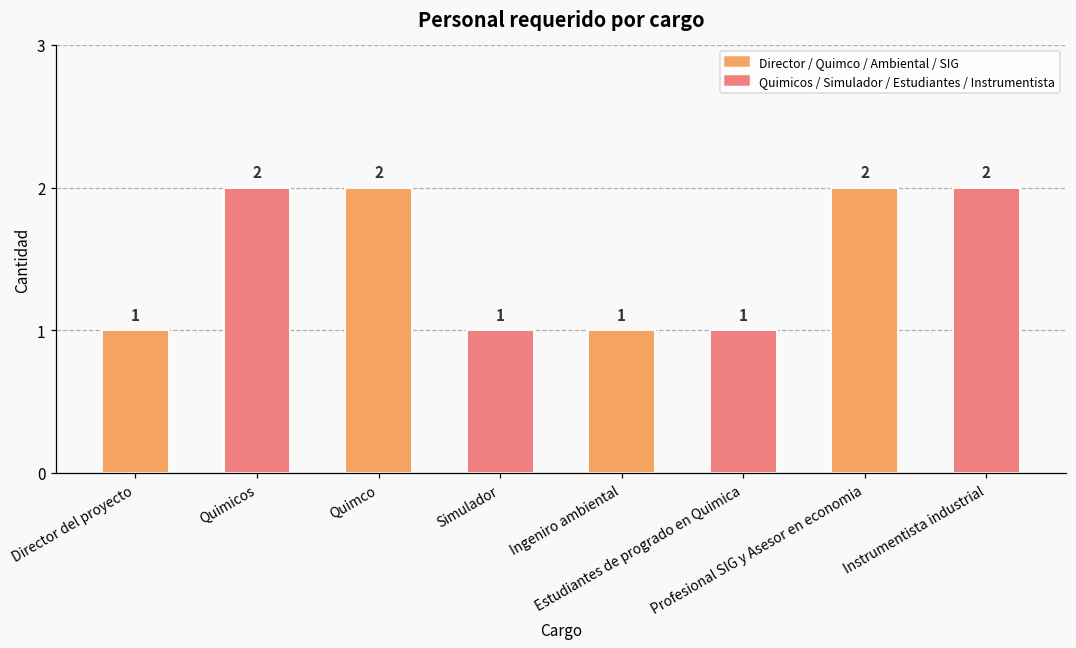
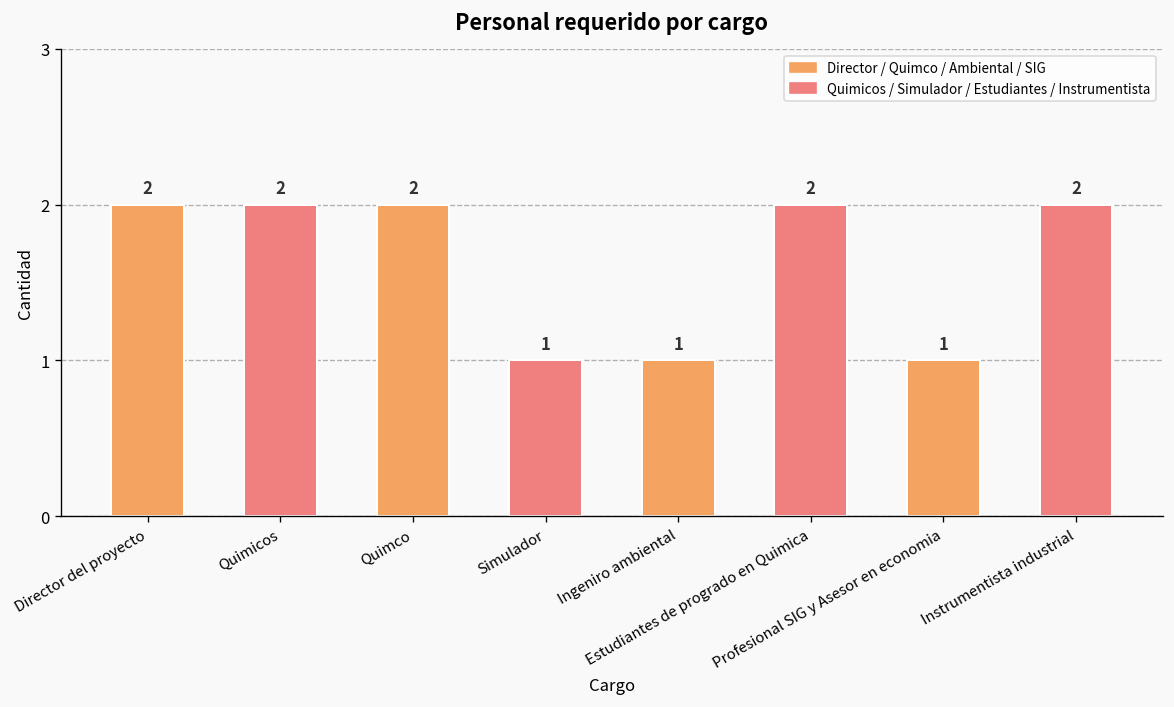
  {
-   "Director del proyecto": 1,
+   "Director del proyecto": 2,
    "Quimicos": 2,
    "Quimco": 2,
    "Simulador": 1,
    "Ingeniro ambiental": 1,
-   "Estudiantes de progrado en Quimica": 1,
-   "Profesional SIG y Asesor en economia": 2,
+   "Estudiantes de progrado en Quimica": 2,
+   "Profesional SIG y Asesor en economia": 1,
    "Instrumentista industrial": 2
  }
